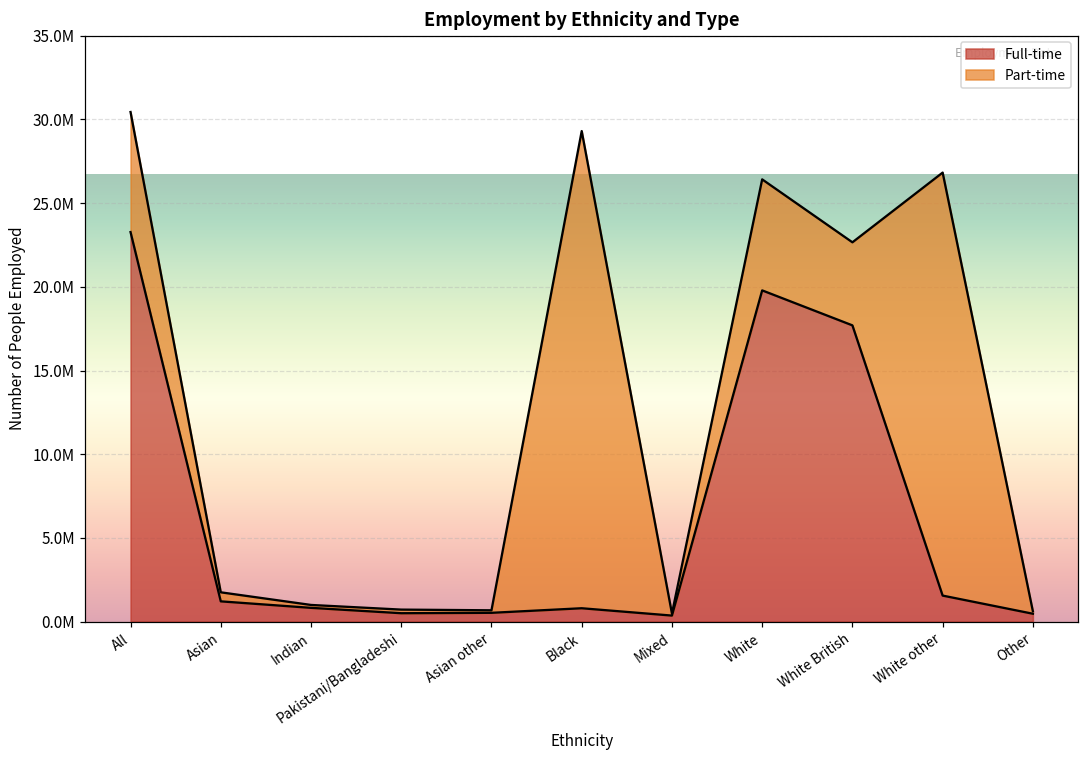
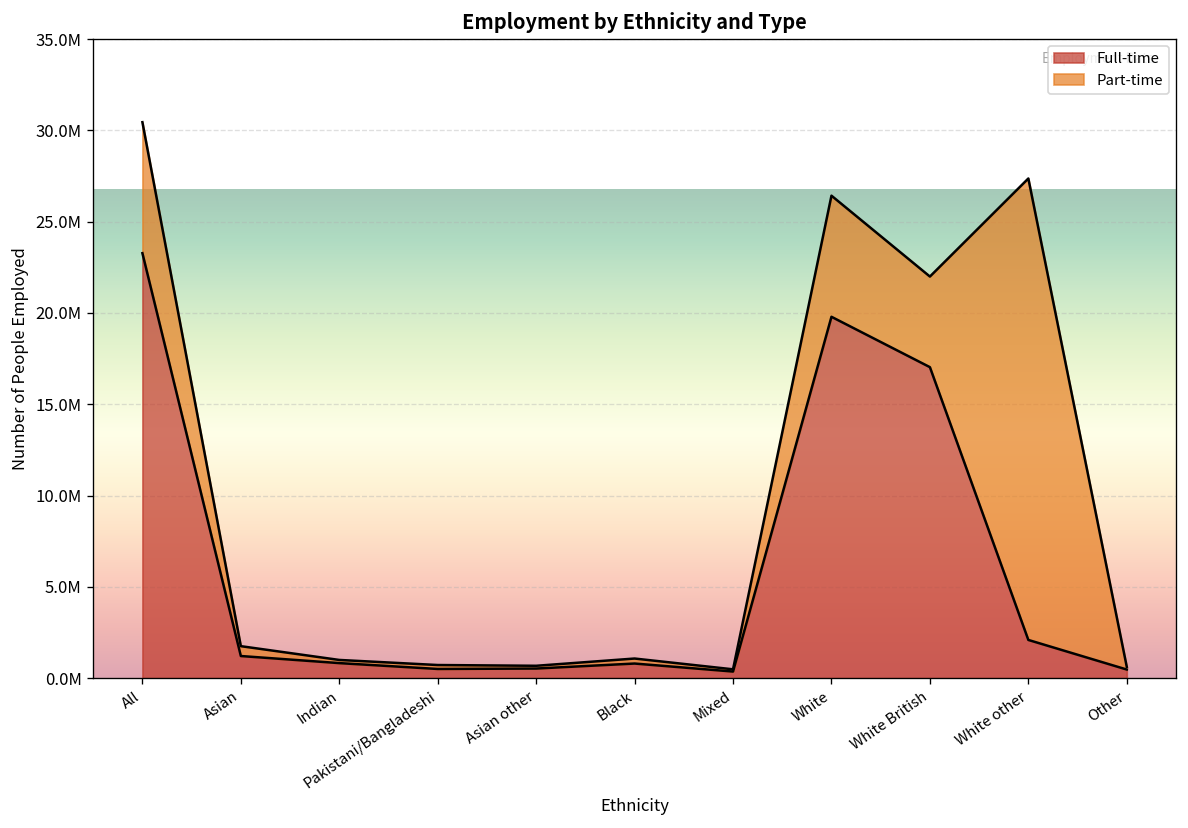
  {
    "Full-time": {
      "All": 23300000,
      "Asian": 1200000,
      "Indian": 800000,
      "Pakistani/Bangladeshi": 500000,
      "Black": 800000,
      "White": 19800000,
-     "White British": 17700000,
-     "White other": 1600000
+     "White British": 17000000,
+     "White other": 2100000
    },
    "Part-time": {
      "All": 7200000,
      "Asian": 500000,
      "Indian": 200000,
      "Pakistani/Bangladeshi": 200000,
-     "Black": 28500000,
+     "Black": 300000,
      "White": 6600000,
      "White British": 5000000,
      "White other": 25300000
    }
  }
